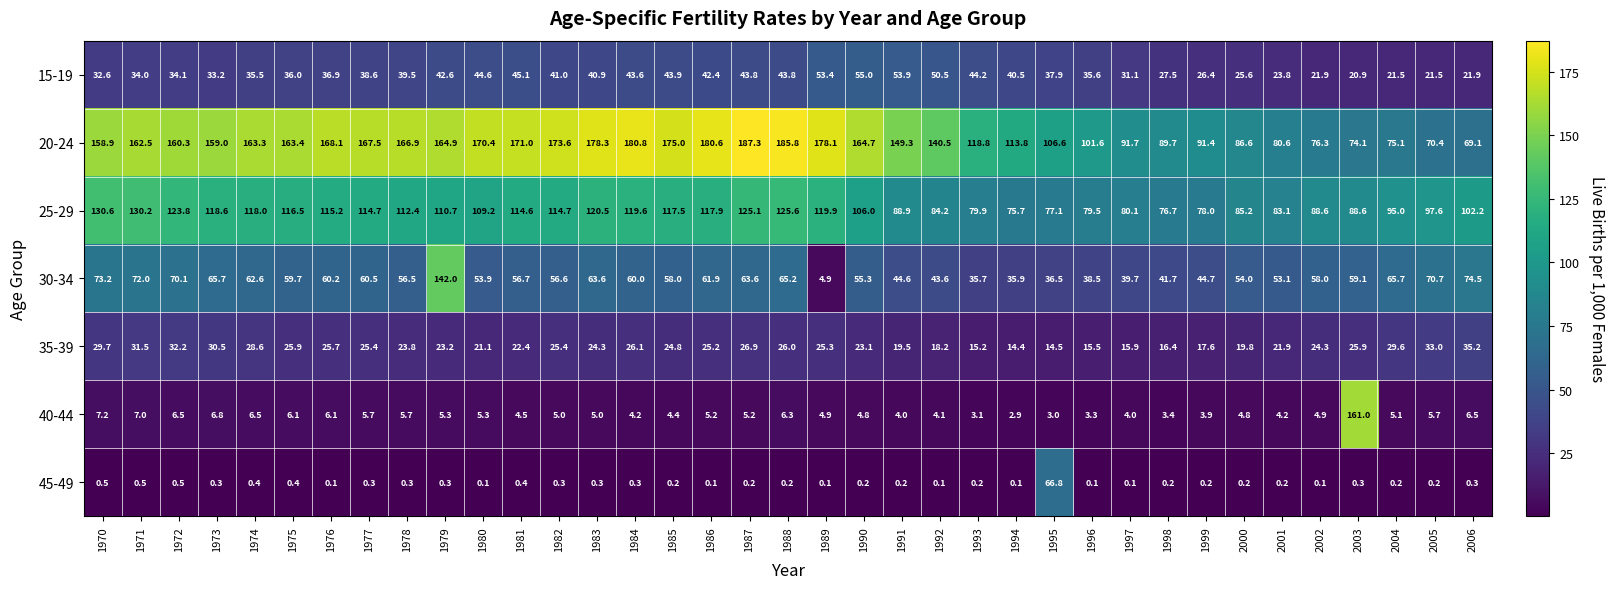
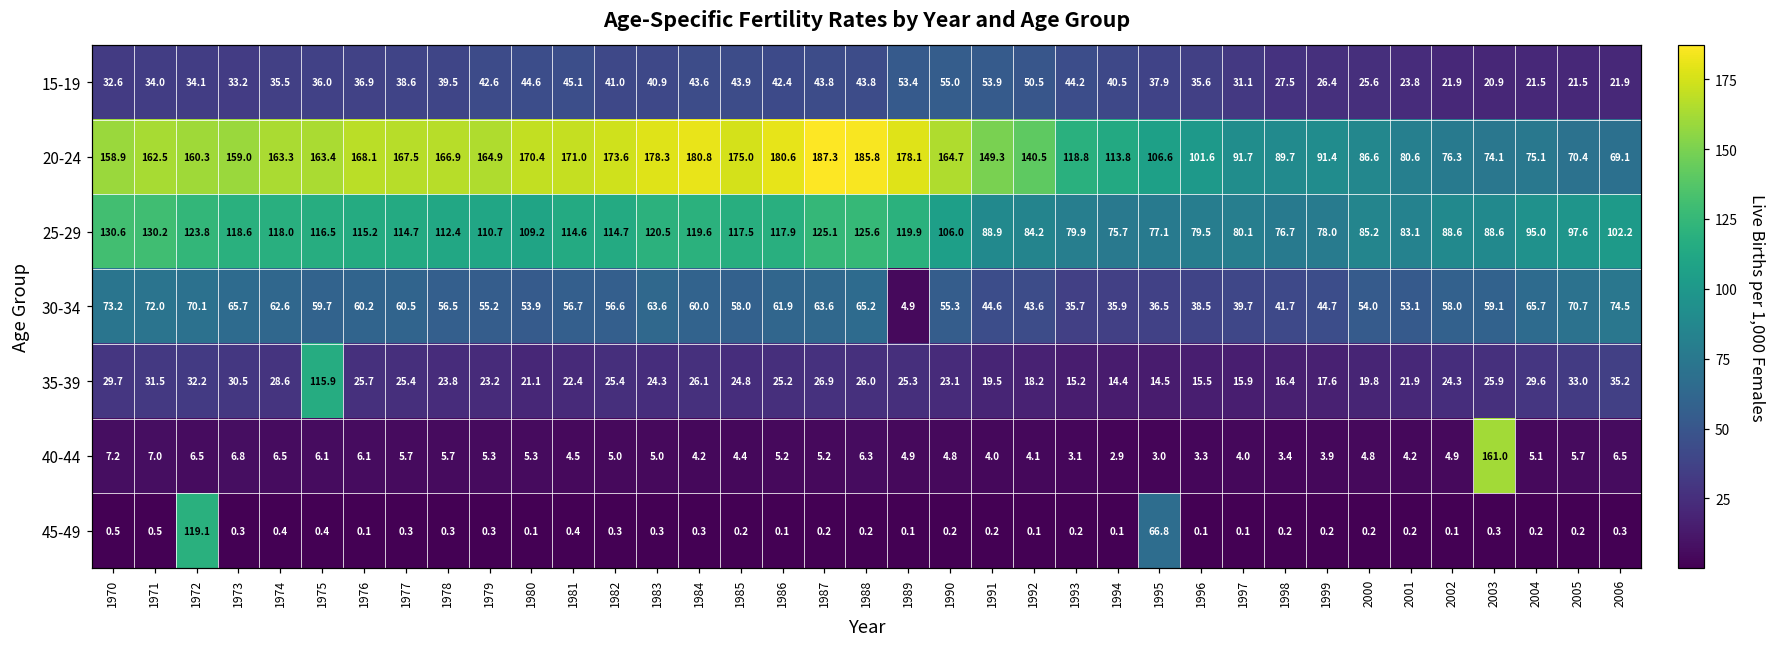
  {
    "30-34": {
      "1970": 73.2,
      "1971": 72.0,
      "1972": 70.1,
      "1973": 65.7,
      "1974": 62.6,
      "1975": 59.7,
      "1976": 60.2,
      "1977": 60.5,
      "1978": 56.5,
-     "1979": 142.0,
+     "1979": 55.2,
      "1980": 53.9,
      "1981": 56.7,
      "1982": 56.6,
      "1983": 63.6,
      "1984": 60.0,
      "1985": 58.0,
      "1986": 61.9,
      "1987": 63.6,
      "1988": 65.2,
      "1989": 4.9,
      "1990": 55.3,
      "1991": 44.6,
      "1992": 43.6,
      "1993": 35.7,
      "1994": 35.9,
      "1995": 36.5,
      "1996": 38.5,
      "1997": 39.7,
      "1998": 41.7,
      "1999": 44.7,
      "2000": 54.0,
      "2001": 53.1,
      "2002": 58.0,
      "2003": 59.1,
      "2004": 65.7,
      "2005": 70.7,
      "2006": 74.5
    },
    "35-39": {
      "1970": 29.7,
      "1971": 31.5,
      "1972": 32.2,
      "1973": 30.5,
      "1974": 28.6,
-     "1975": 25.9,
+     "1975": 115.9,
      "1976": 25.7,
      "1977": 25.4,
      "1978": 23.8,
      "1979": 23.2,
      "1980": 21.1,
      "1981": 22.4,
      "1982": 25.4,
      "1983": 24.3,
      "1984": 26.1,
      "1985": 24.8,
      "1986": 25.2,
      "1987": 26.9,
      "1988": 26.0,
      "1989": 25.3,
      "1990": 23.1,
      "1991": 19.5,
      "1992": 18.2,
      "1993": 15.2,
      "1994": 14.4,
      "1995": 14.5,
      "1996": 15.5,
      "1997": 15.9,
      "1998": 16.4,
      "1999": 17.6,
      "2000": 19.8,
      "2001": 21.9,
      "2002": 24.3,
      "2003": 25.9,
      "2004": 29.6,
      "2005": 33.0,
      "2006": 35.2
    },
    "45-49": {
      "1970": 0.5,
      "1971": 0.5,
-     "1972": 0.5,
+     "1972": 119.1,
      "1973": 0.3,
      "1974": 0.4,
      "1975": 0.4,
      "1976": 0.1,
      "1977": 0.3,
      "1978": 0.3,
      "1979": 0.3,
      "1980": 0.1,
      "1981": 0.4,
      "1982": 0.3,
      "1983": 0.3,
      "1984": 0.3,
      "1985": 0.2,
      "1986": 0.1,
      "1987": 0.2,
      "1988": 0.2,
      "1989": 0.1,
      "1990": 0.2,
      "1991": 0.2,
      "1992": 0.1,
      "1993": 0.2,
      "1994": 0.1,
      "1995": 66.8,
      "1996": 0.1,
      "1997": 0.1,
      "1998": 0.2,
      "1999": 0.2,
      "2000": 0.2,
      "2001": 0.2,
      "2002": 0.1,
      "2003": 0.3,
      "2004": 0.2,
      "2005": 0.2,
      "2006": 0.3
    }
  }
